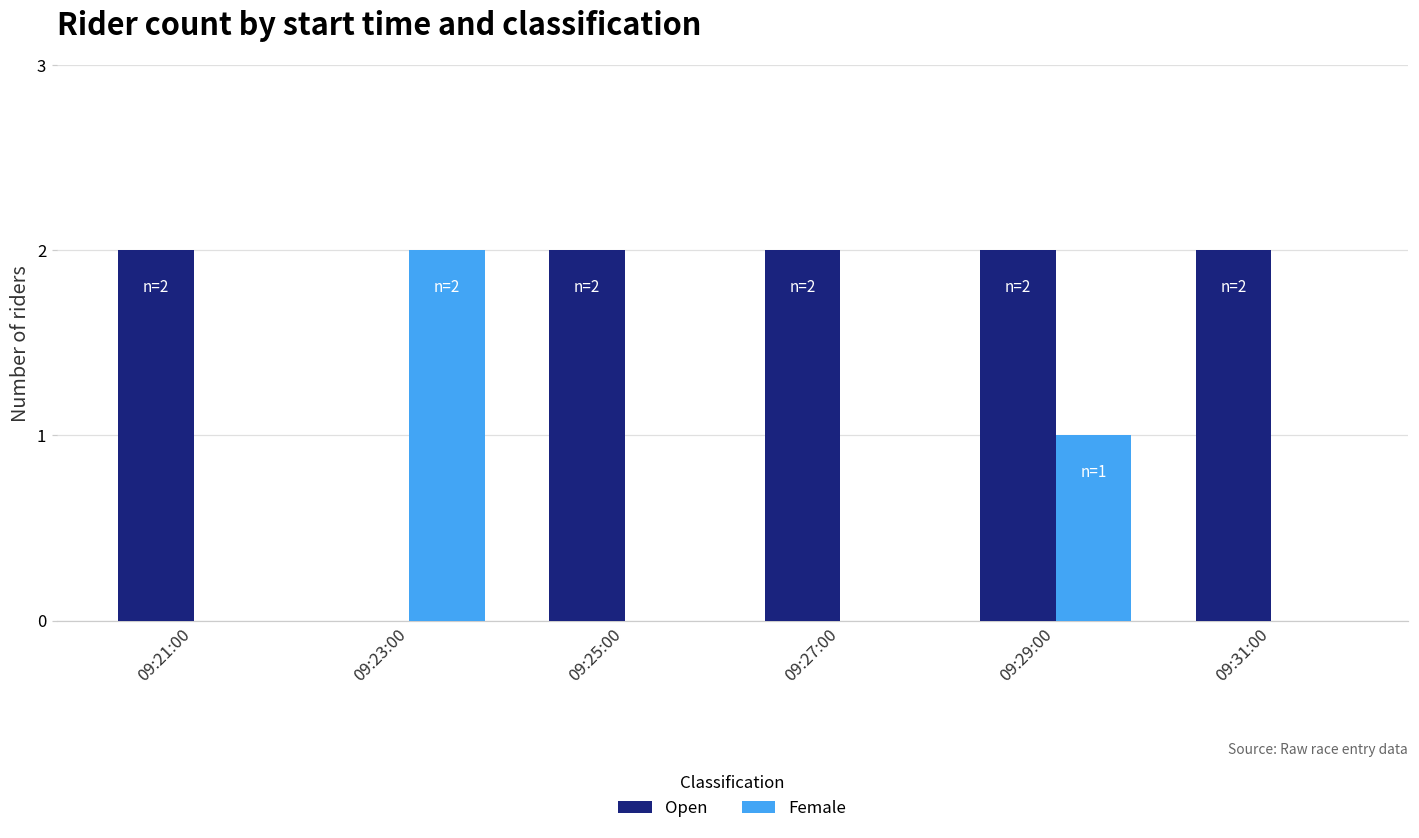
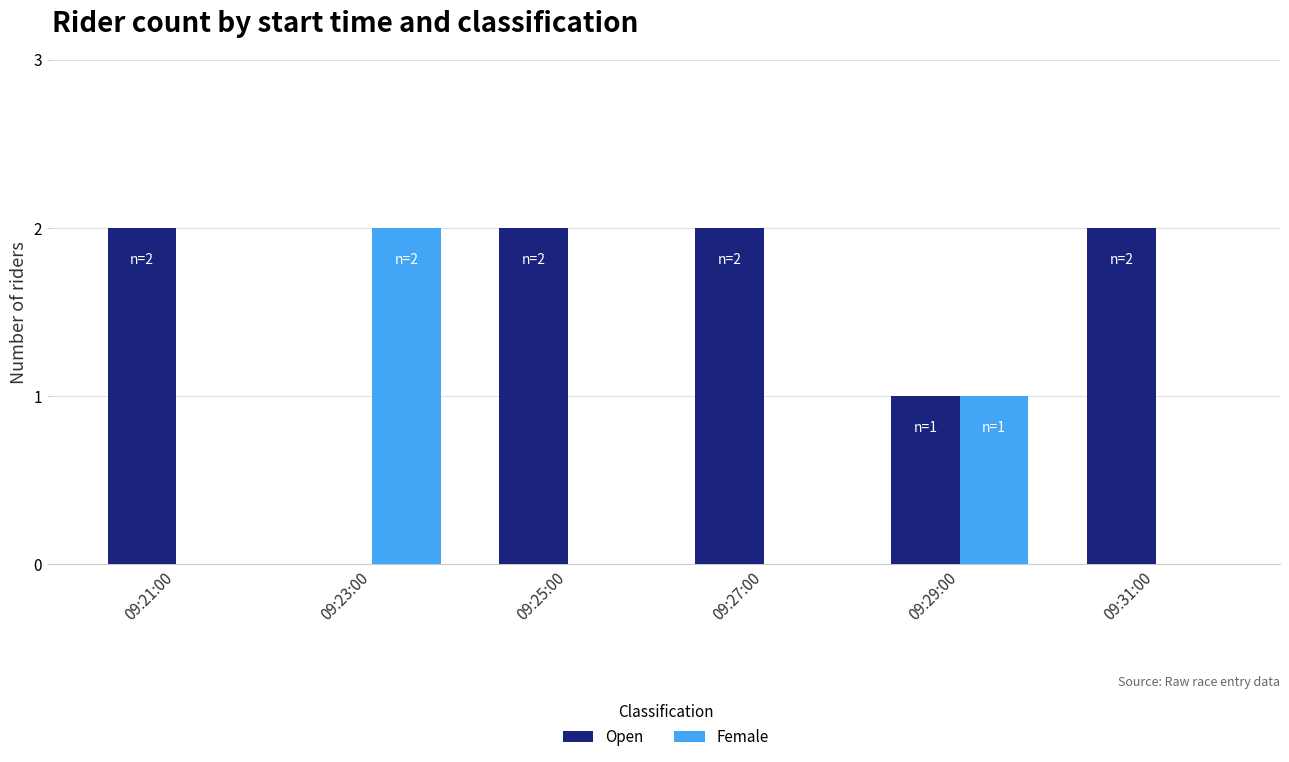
  {
    "Open": {
      "09:21:00": 2,
      "09:25:00": 2,
      "09:27:00": 2,
-     "09:29:00": 2,
+     "09:29:00": 1,
      "09:31:00": 2
    },
    "Female": {
      "09:23:00": 2,
      "09:29:00": 1
    }
  }
